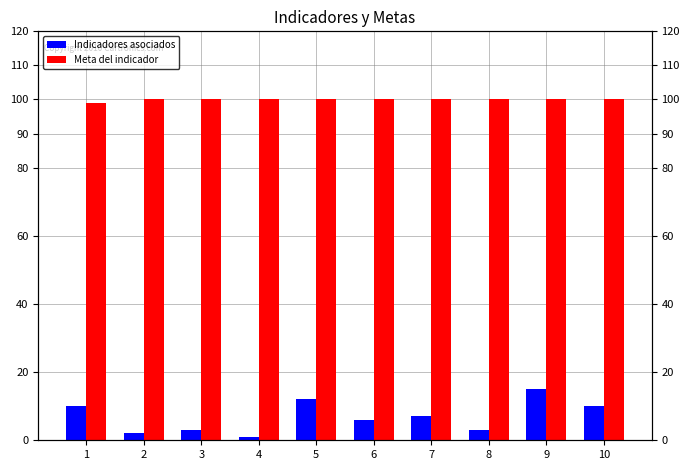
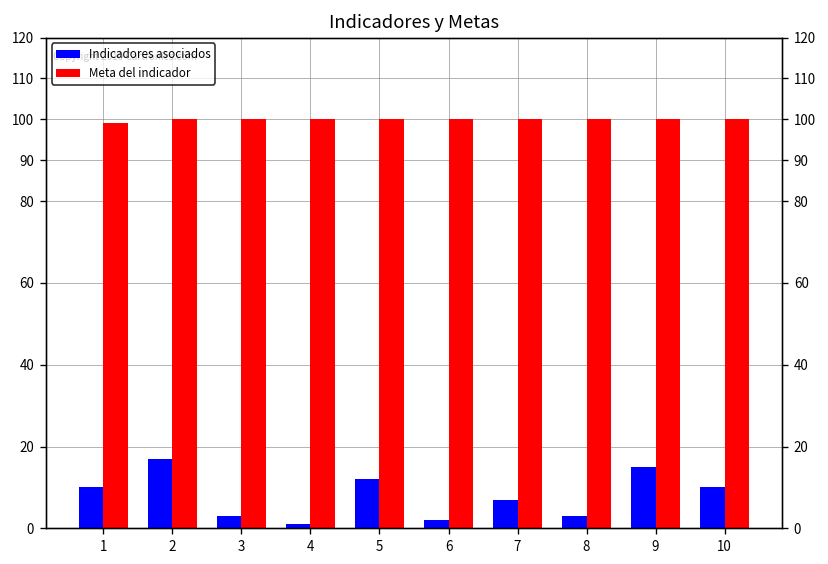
  {
    "Indicadores asociados": {
      "1": 10,
-     "2": 2,
+     "2": 17,
      "3": 3,
      "4": 1,
      "5": 12,
-     "6": 6,
+     "6": 2,
      "7": 7,
      "8": 3,
      "9": 15,
      "10": 10
    },
    "Meta del indicador": {
      "1": 99,
      "2": 100,
      "3": 100,
      "4": 100,
      "5": 100,
      "6": 100,
      "7": 100,
      "8": 100,
      "9": 100,
      "10": 100
    }
  }
